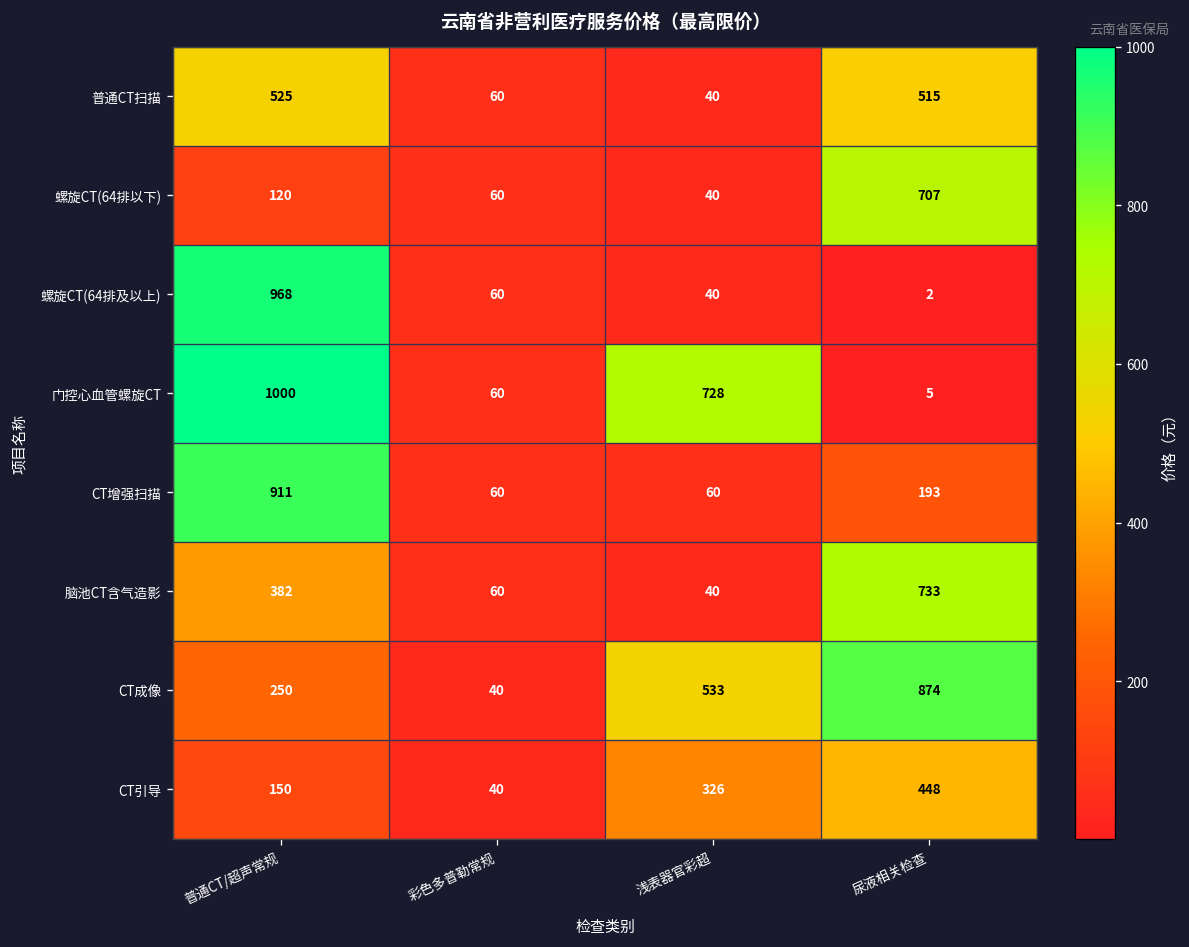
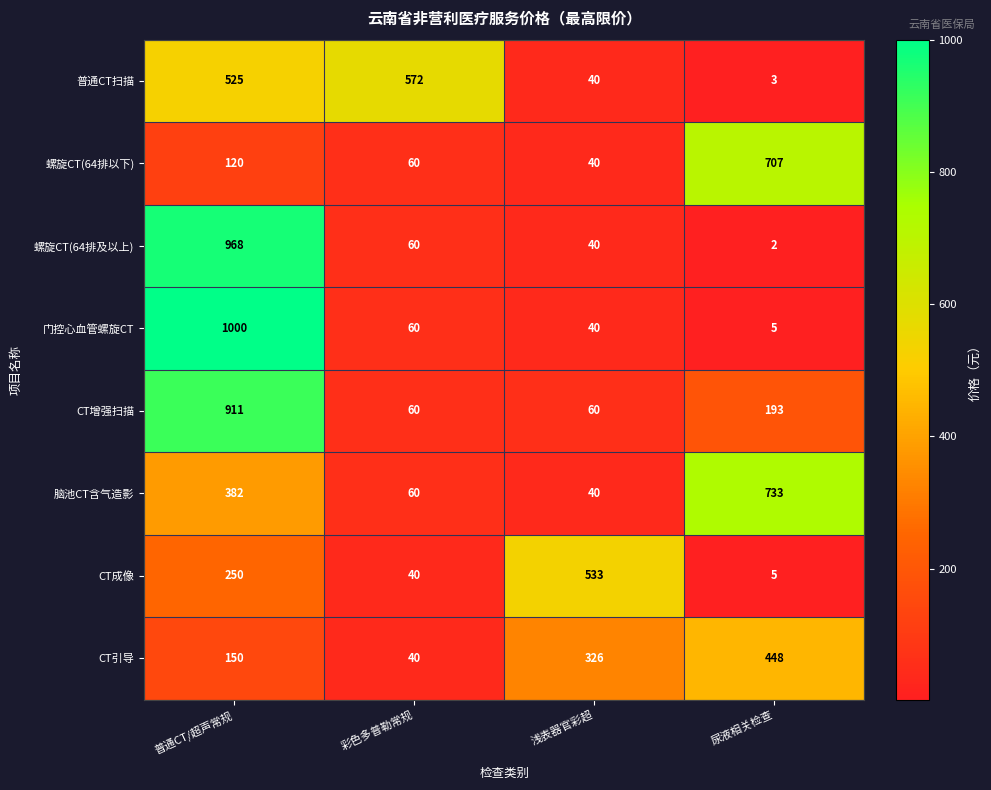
  {
    "普通CT扫描": {
      "普通CT/超声常规": 525,
-     "彩色多普勒常规": 60,
+     "彩色多普勒常规": 572,
      "浅表器官彩超": 40,
-     "尿液相关检查": 515
+     "尿液相关检查": 3
    },
    "螺旋CT(64排以下)": {
      "普通CT/超声常规": 120,
      "彩色多普勒常规": 60,
      "浅表器官彩超": 40,
      "尿液相关检查": 707
    },
    "螺旋CT(64排及以上)": {
      "普通CT/超声常规": 968,
      "彩色多普勒常规": 60,
      "浅表器官彩超": 40,
      "尿液相关检查": 2
    },
    "门控心血管螺旋CT": {
      "普通CT/超声常规": 1000,
      "彩色多普勒常规": 60,
-     "浅表器官彩超": 728,
+     "浅表器官彩超": 40,
      "尿液相关检查": 5
    },
    "CT增强扫描": {
      "普通CT/超声常规": 911,
      "彩色多普勒常规": 60,
      "浅表器官彩超": 60,
      "尿液相关检查": 193
    },
    "脑池CT含气造影": {
      "普通CT/超声常规": 382,
      "彩色多普勒常规": 60,
      "浅表器官彩超": 40,
      "尿液相关检查": 733
    },
    "CT成像": {
      "普通CT/超声常规": 250,
      "彩色多普勒常规": 40,
      "浅表器官彩超": 533,
-     "尿液相关检查": 874
+     "尿液相关检查": 5
    },
    "CT引导": {
      "普通CT/超声常规": 150,
      "彩色多普勒常规": 40,
      "浅表器官彩超": 326,
      "尿液相关检查": 448
    }
  }
